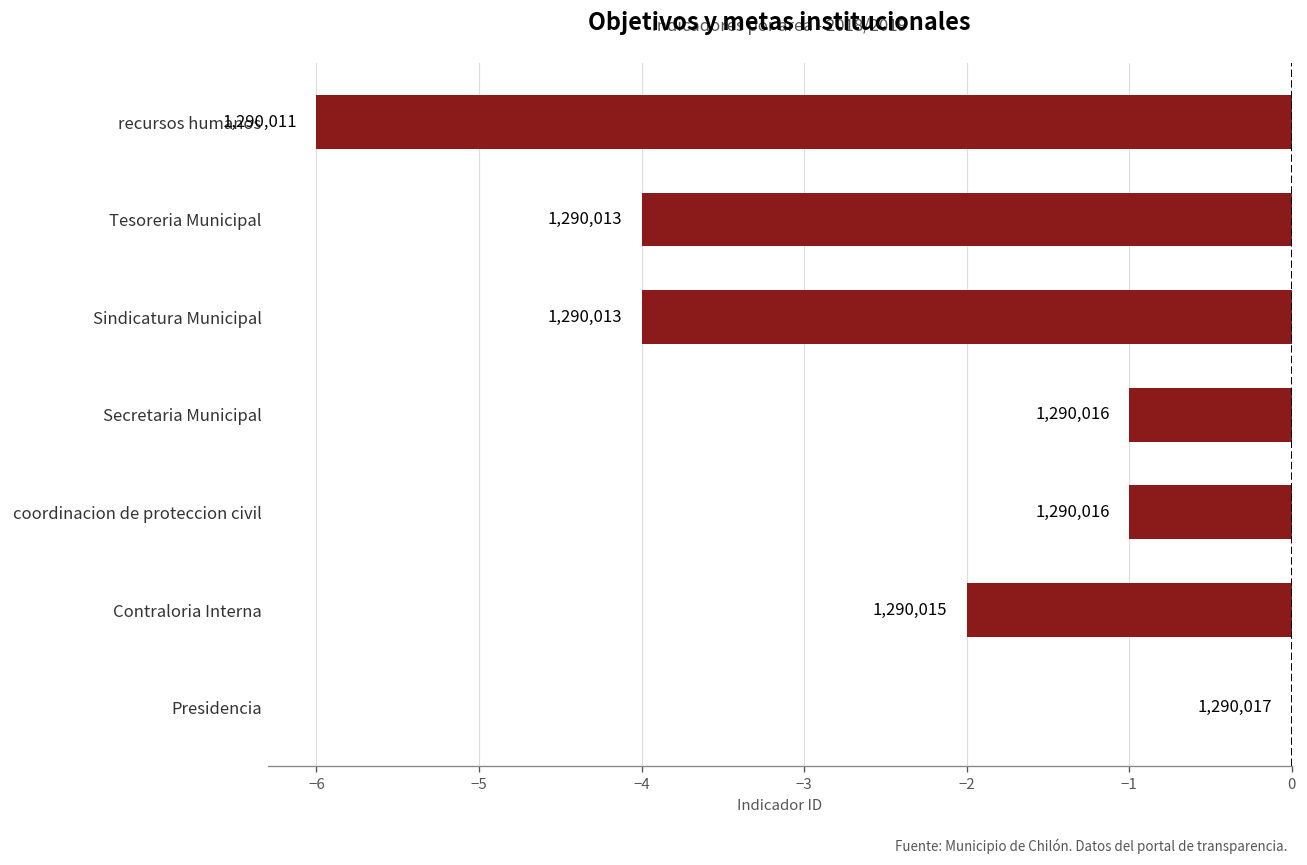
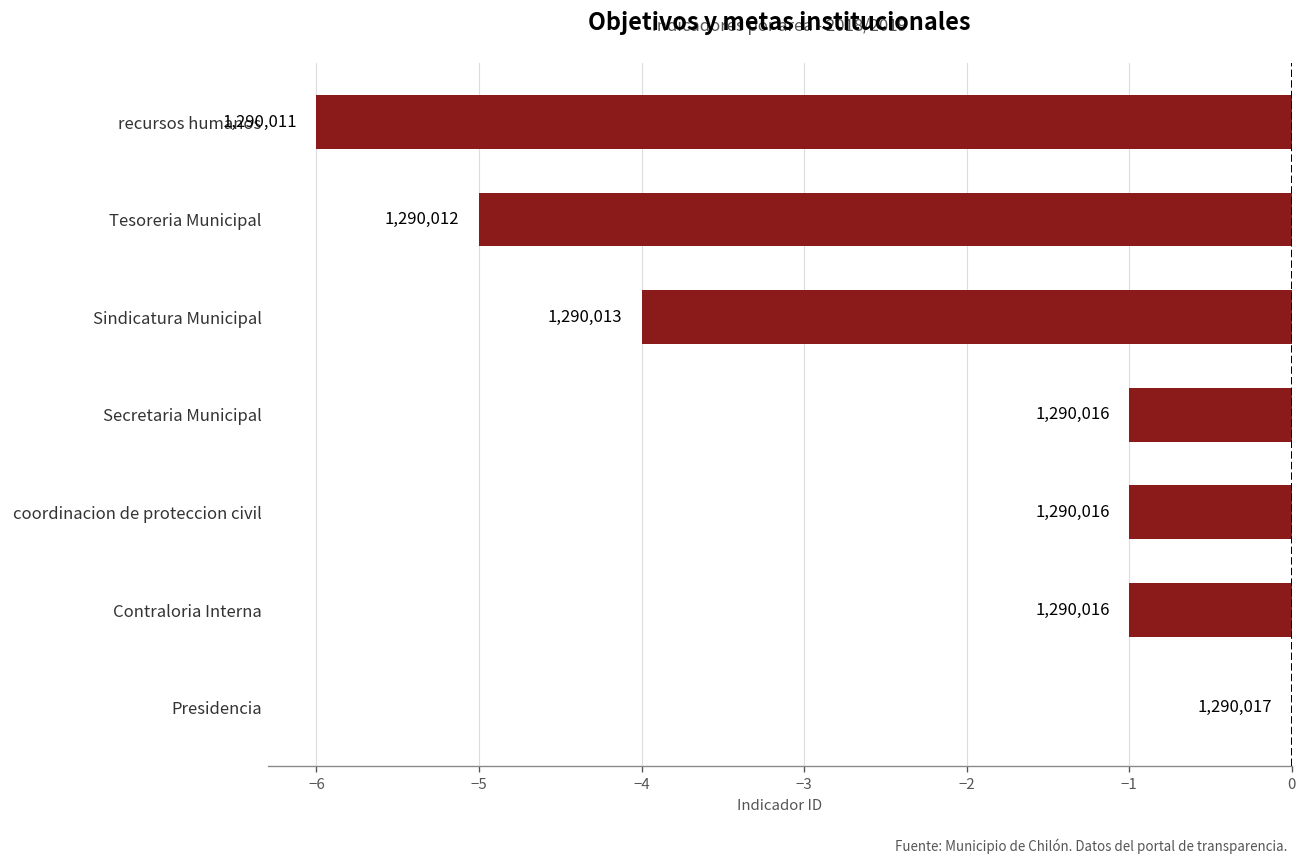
  {
-   "Tesoreria Municipal": "1,290,013",
-   "Contraloria Interna": "1,290,015"
+   "Tesoreria Municipal": "1,290,012",
+   "Contraloria Interna": "1,290,016"
  }
